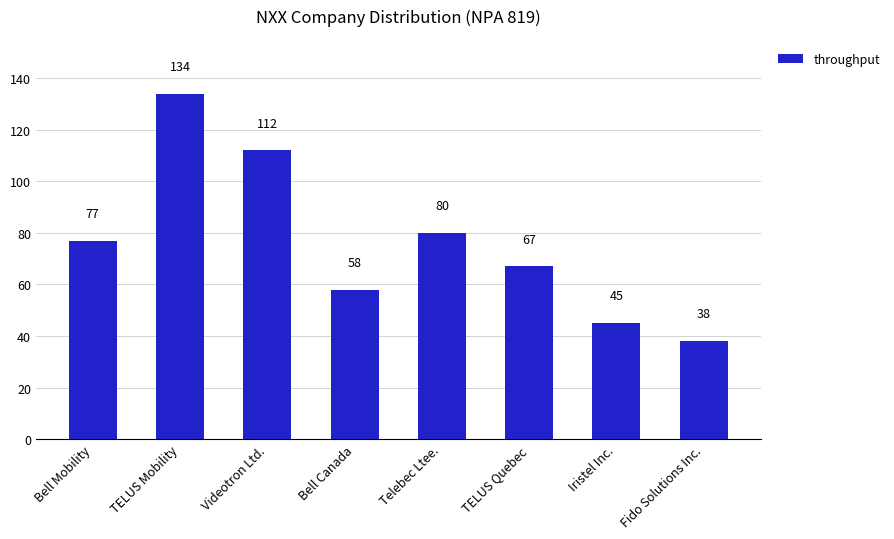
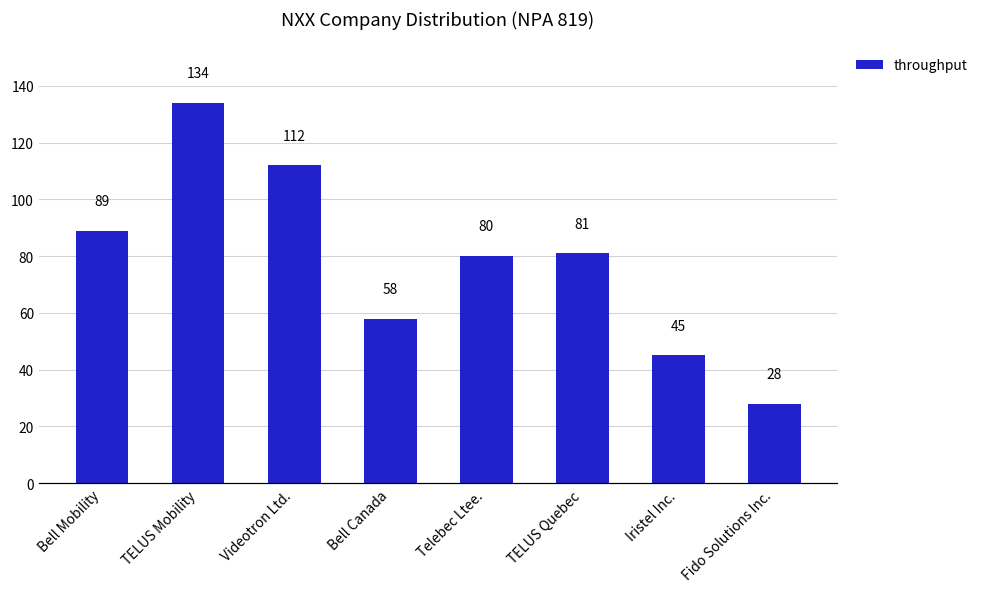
  {
-   "Bell Mobility": 77,
+   "Bell Mobility": 89,
    "TELUS Mobility": 134,
    "Videotron Ltd.": 112,
    "Bell Canada": 58,
    "Telebec Ltee.": 80,
-   "TELUS Quebec": 67,
+   "TELUS Quebec": 81,
    "Iristel Inc.": 45,
-   "Fido Solutions Inc.": 38
+   "Fido Solutions Inc.": 28
  }
